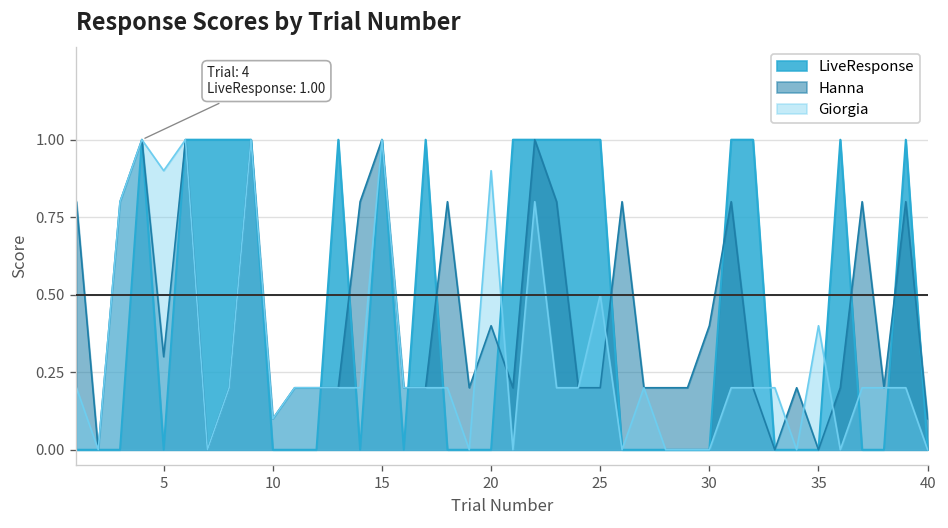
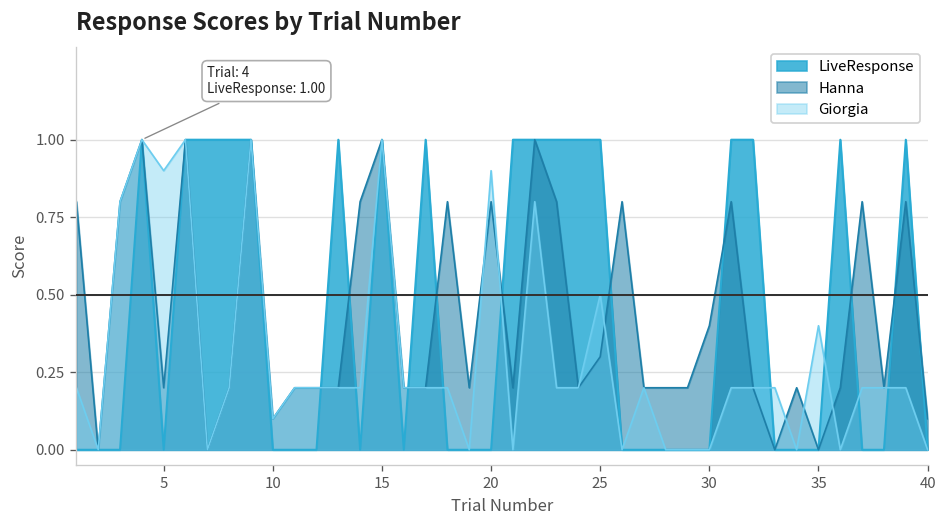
  {
    "LiveResponse": {
      "5": 0.0,
      "10": 0.0,
      "20": 0.0,
      "25": 1.0
    },
    "Hanna": {
-     "5": 0.3,
-     "20": 0.4,
-     "25": 0.2,
+     "5": 0.2,
+     "20": 0.8,
+     "25": 0.3,
      "30": 0.4,
      "40": 0.1
    },
    "Giorgia": {
      "5": 0.9,
      "20": 0.9,
      "25": 0.5,
      "35": 0.4
    }
  }
